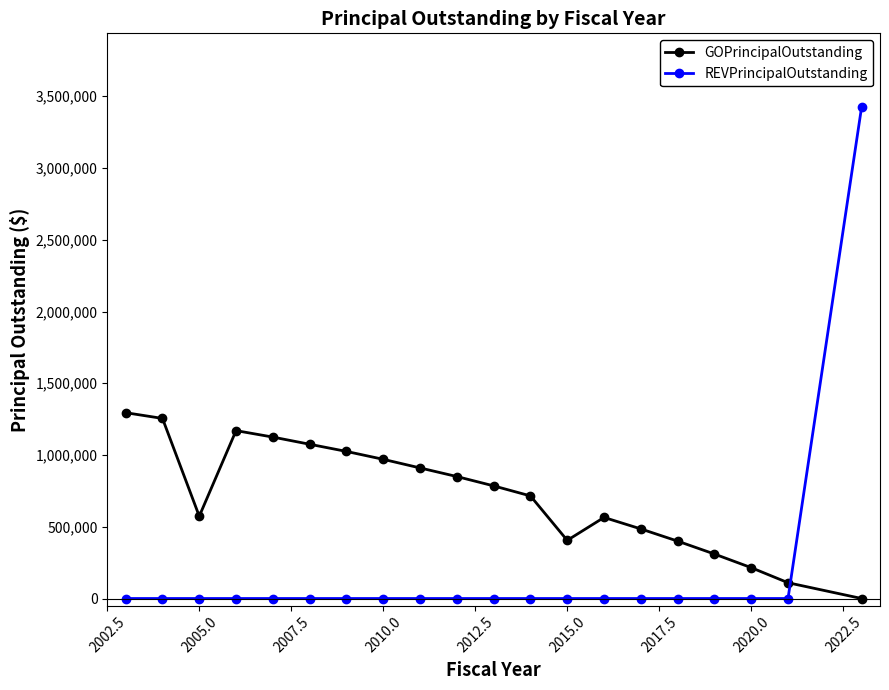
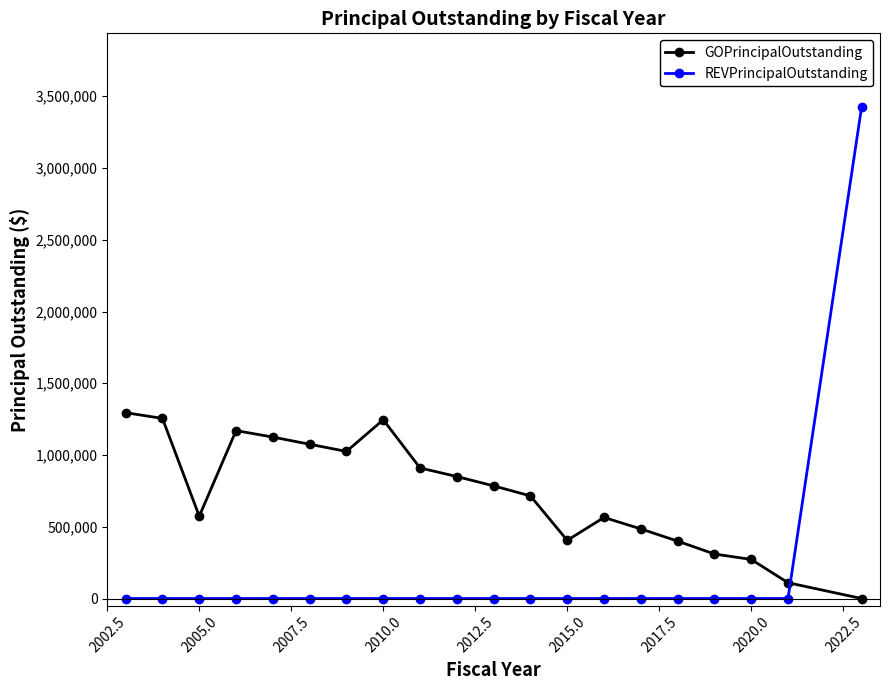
  {
    "GOPrincipalOutstanding": {
      "2005.0": "570,000",
-     "2010.0": "970,000",
+     "2010.0": "1,250,000",
      "2015.0": "410,000",
-     "2020.0": "220,000"
+     "2020.0": "270,000"
    },
    "REVPrincipalOutstanding": {
      "2005.0": "0",
      "2010.0": "0",
      "2015.0": "0",
      "2020.0": "0"
    }
  }
